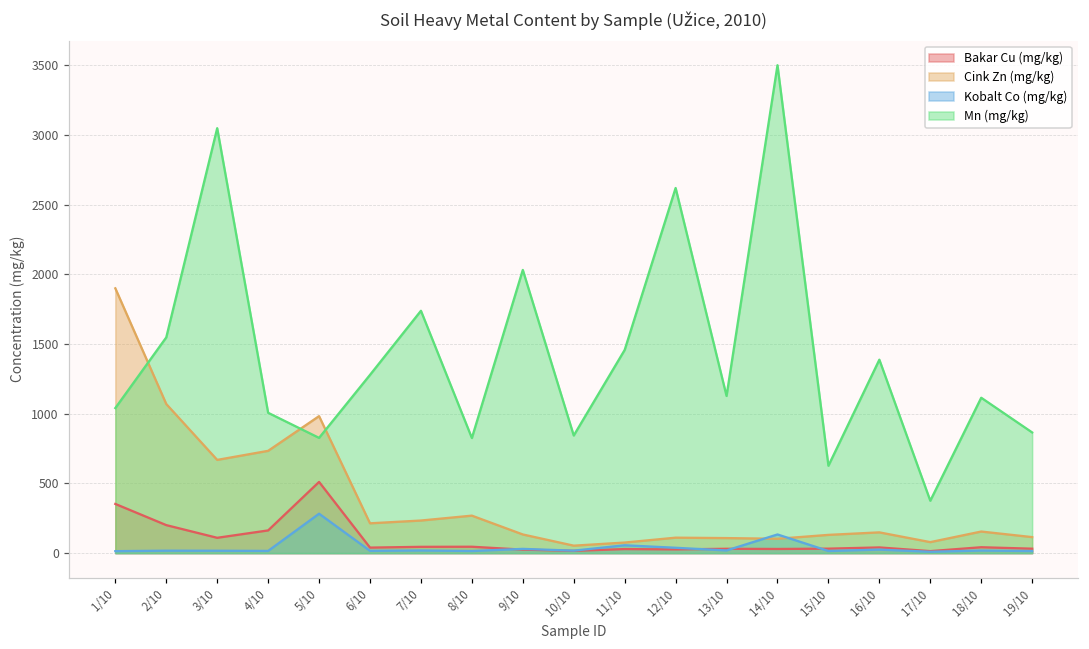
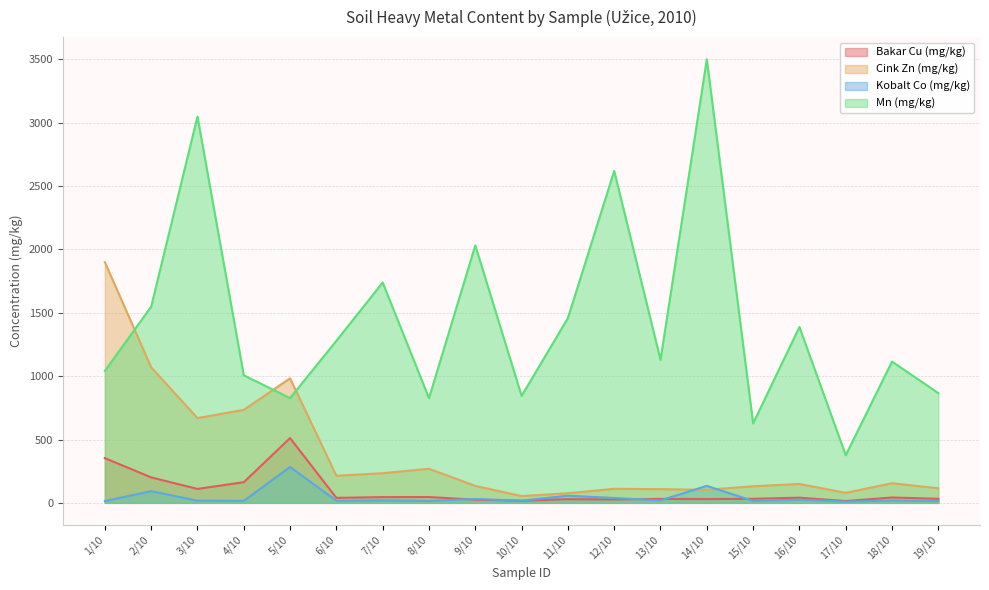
  {
    "Kobalt Co (mg/kg)": {
      "1/10": 10,
-     "2/10": 20,
+     "2/10": 90,
      "3/10": 20,
      "4/10": 20,
      "5/10": 280,
      "6/10": 20,
      "7/10": 20,
      "8/10": 20,
      "14/10": 130,
      "18/10": 20
    },
    "Mn (mg/kg)": {
      "1/10": 1040,
      "2/10": 1550,
      "3/10": 3050,
      "4/10": 1010,
      "5/10": 830,
      "6/10": 1280,
      "7/10": 1740,
      "8/10": 830,
      "9/10": 2030,
      "10/10": 840,
      "11/10": 1460,
      "12/10": 2620,
      "13/10": 1130,
      "14/10": 3500,
      "15/10": 630,
      "16/10": 1390,
      "17/10": 380,
      "18/10": 1120,
      "19/10": 870
    }
  }
